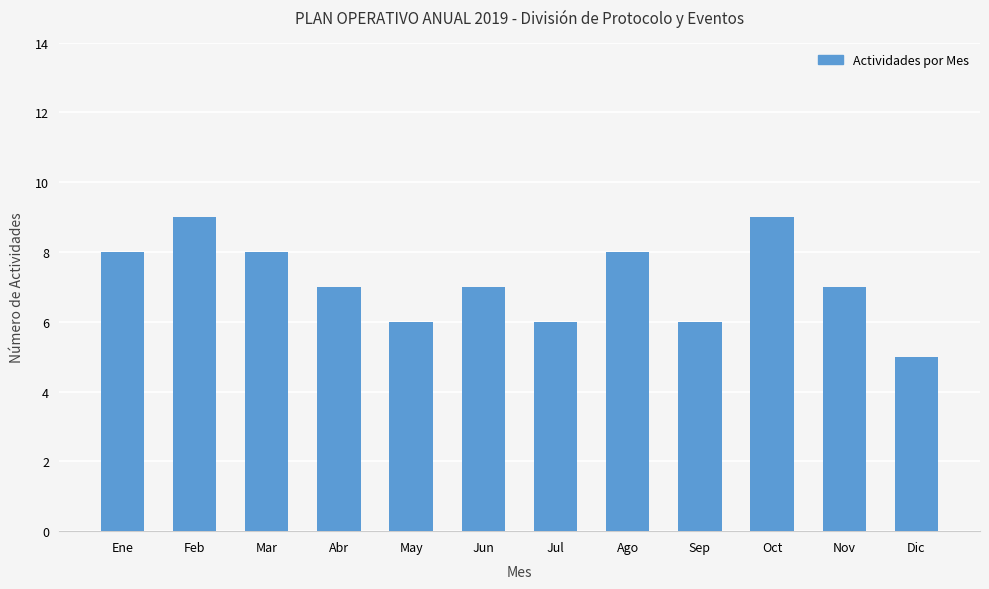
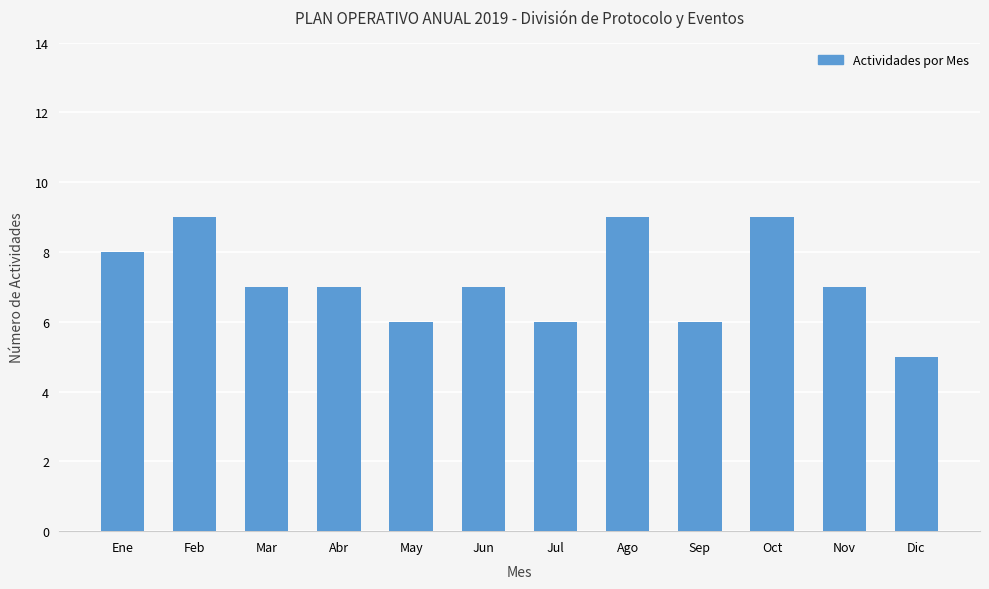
  {
    "Ene": 8,
    "Feb": 9,
-   "Mar": 8,
+   "Mar": 7,
    "Abr": 7,
    "May": 6,
    "Jun": 7,
    "Jul": 6,
-   "Ago": 8,
+   "Ago": 9,
    "Sep": 6,
    "Oct": 9,
    "Nov": 7,
    "Dic": 5
  }
